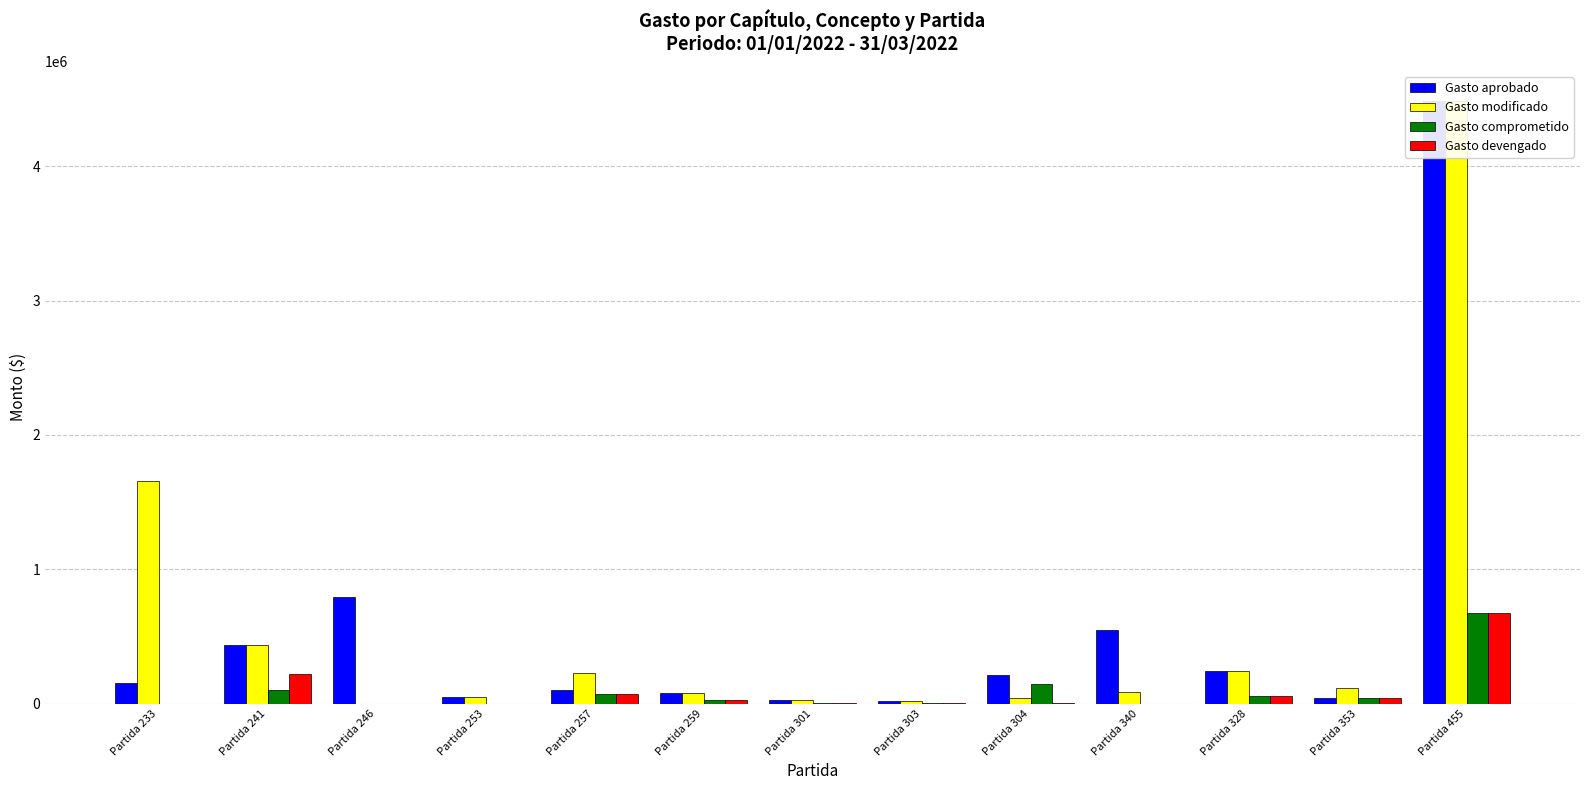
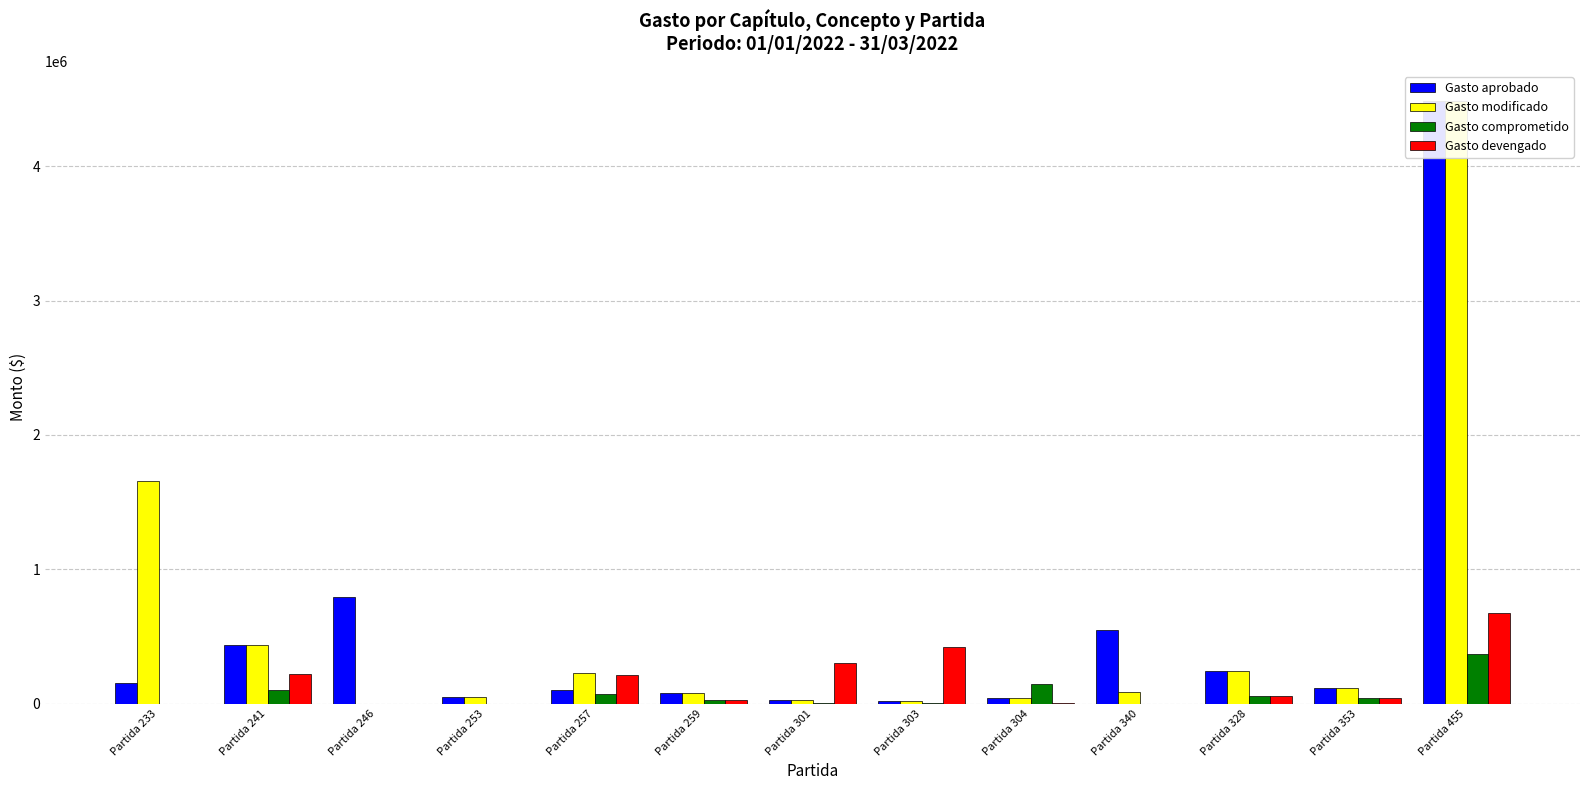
  {
    "Gasto aprobado": {
      "Partida 233": 150000,
      "Partida 241": 440000,
      "Partida 246": 790000,
      "Partida 253": 50000,
      "Partida 257": 100000,
      "Partida 259": 80000,
      "Partida 301": 20000,
-     "Partida 304": 210000,
+     "Partida 304": 40000,
      "Partida 340": 550000,
      "Partida 328": 240000,
-     "Partida 353": 40000
+     "Partida 353": 120000
    },
    "Gasto modificado": {
      "Partida 233": 1660000,
      "Partida 241": 440000,
      "Partida 246": 0,
      "Partida 253": 50000,
      "Partida 257": 230000,
      "Partida 259": 80000,
      "Partida 301": 20000,
      "Partida 304": 40000,
      "Partida 340": 80000,
      "Partida 328": 240000,
      "Partida 353": 120000
    },
    "Gasto comprometido": {
      "Partida 233": 0,
      "Partida 241": 100000,
      "Partida 246": 0,
      "Partida 257": 70000,
      "Partida 259": 30000,
      "Partida 304": 140000,
      "Partida 340": 0,
      "Partida 328": 60000,
      "Partida 353": 40000,
-     "Partida 455": 680000
+     "Partida 455": 370000
    },
    "Gasto devengado": {
      "Partida 233": 0,
      "Partida 241": 220000,
      "Partida 246": 0,
-     "Partida 257": 70000,
+     "Partida 257": 210000,
      "Partida 259": 30000,
-     "Partida 301": 0,
-     "Partida 303": 0,
+     "Partida 301": 300000,
+     "Partida 303": 420000,
      "Partida 340": 0,
      "Partida 328": 60000,
      "Partida 353": 40000,
      "Partida 455": 680000
    }
  }
